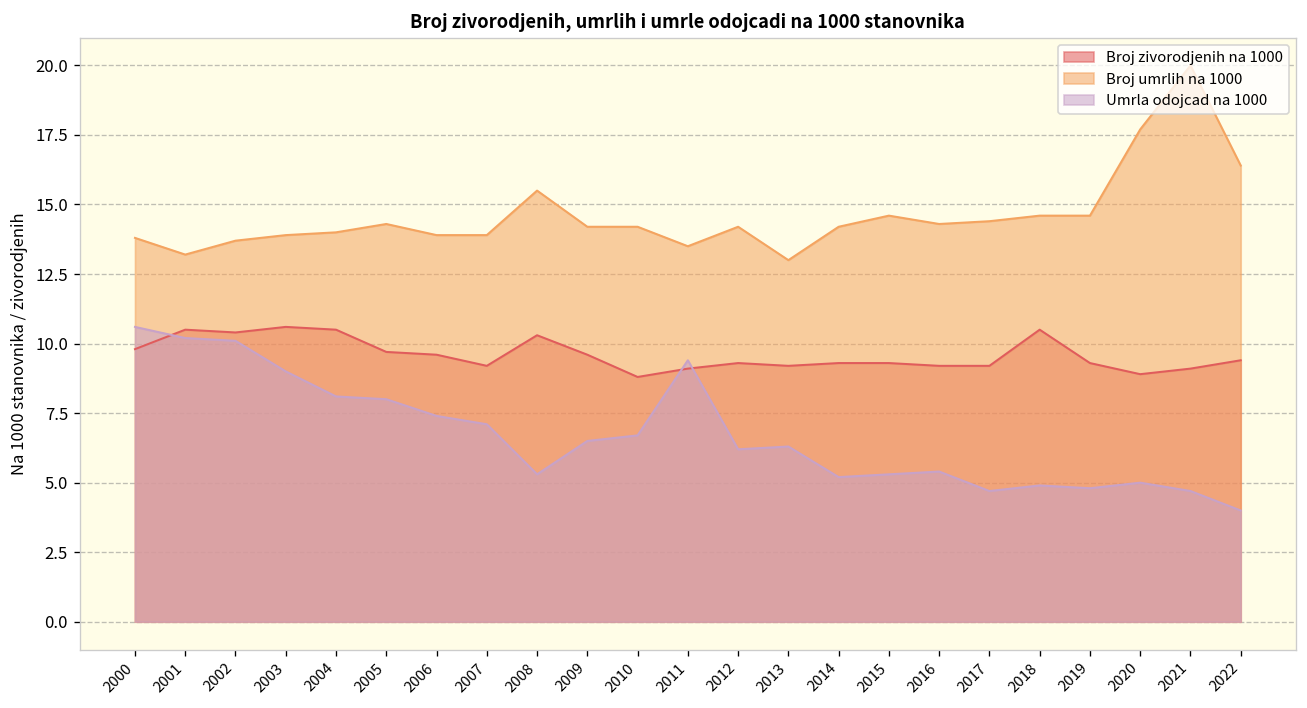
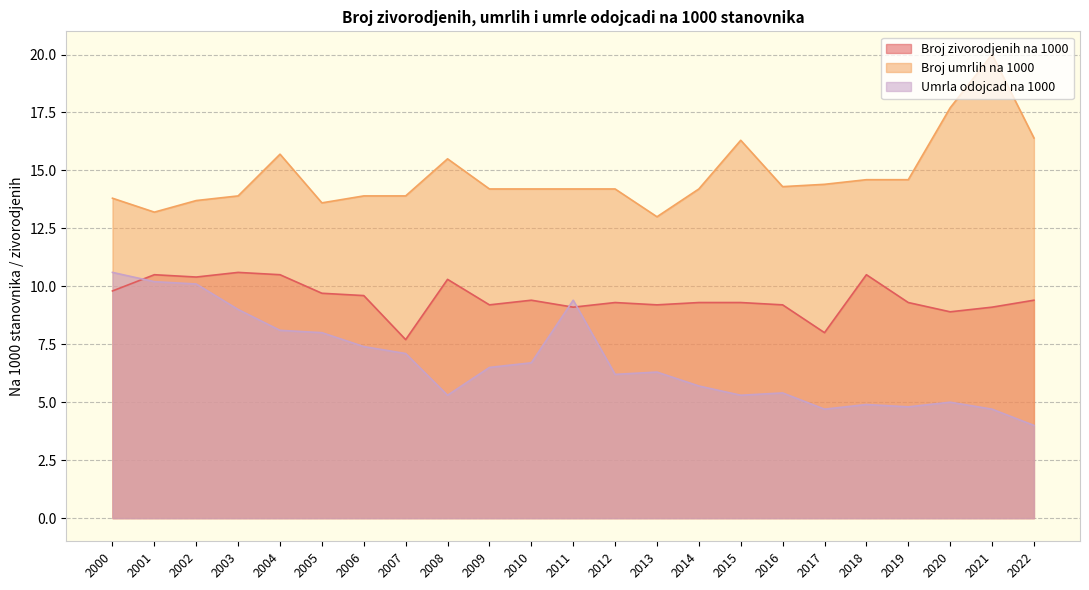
  {
    "Broj zivorodjenih na 1000": {
      "2000": 9.8,
      "2001": 10.5,
      "2002": 10.4,
      "2003": 10.6,
      "2004": 10.5,
      "2005": 9.7,
      "2006": 9.6,
-     "2007": 9.2,
+     "2007": 7.7,
      "2008": 10.3,
-     "2009": 9.6,
-     "2010": 8.8,
+     "2009": 9.2,
+     "2010": 9.4,
      "2011": 9.1,
      "2012": 9.3,
      "2013": 9.2,
      "2014": 9.3,
      "2015": 9.3,
      "2016": 9.2,
-     "2017": 9.2,
+     "2017": 8.0,
      "2018": 10.5,
      "2019": 9.3,
      "2020": 8.9,
      "2021": 9.1,
      "2022": 9.4
    },
    "Broj umrlih na 1000": {
      "2000": 13.8,
      "2001": 13.2,
      "2002": 13.7,
      "2003": 13.9,
-     "2004": 14.0,
-     "2005": 14.3,
+     "2004": 15.7,
+     "2005": 13.6,
      "2006": 13.9,
      "2007": 13.9,
      "2008": 15.5,
      "2009": 14.2,
      "2010": 14.2,
-     "2011": 13.5,
+     "2011": 14.2,
      "2012": 14.2,
      "2013": 13.0,
      "2014": 14.2,
-     "2015": 14.6,
+     "2015": 16.3,
      "2016": 14.3,
      "2017": 14.4,
      "2018": 14.6,
      "2019": 14.6,
      "2020": 17.7,
      "2022": 16.4
    },
    "Umrla odojcad na 1000": {
      "2000": 10.6,
      "2001": 10.2,
      "2002": 10.1,
      "2003": 9.0,
      "2004": 8.1,
      "2005": 8.0,
      "2006": 7.4,
      "2007": 7.1,
      "2008": 5.3,
      "2009": 6.5,
      "2010": 6.7,
      "2011": 9.4,
      "2012": 6.2,
      "2013": 6.3,
-     "2014": 5.2,
+     "2014": 5.7,
      "2015": 5.3,
      "2016": 5.4,
      "2017": 4.7,
      "2018": 4.9,
      "2019": 4.8,
      "2020": 5.0,
      "2021": 4.7,
      "2022": 4.0
    }
  }
